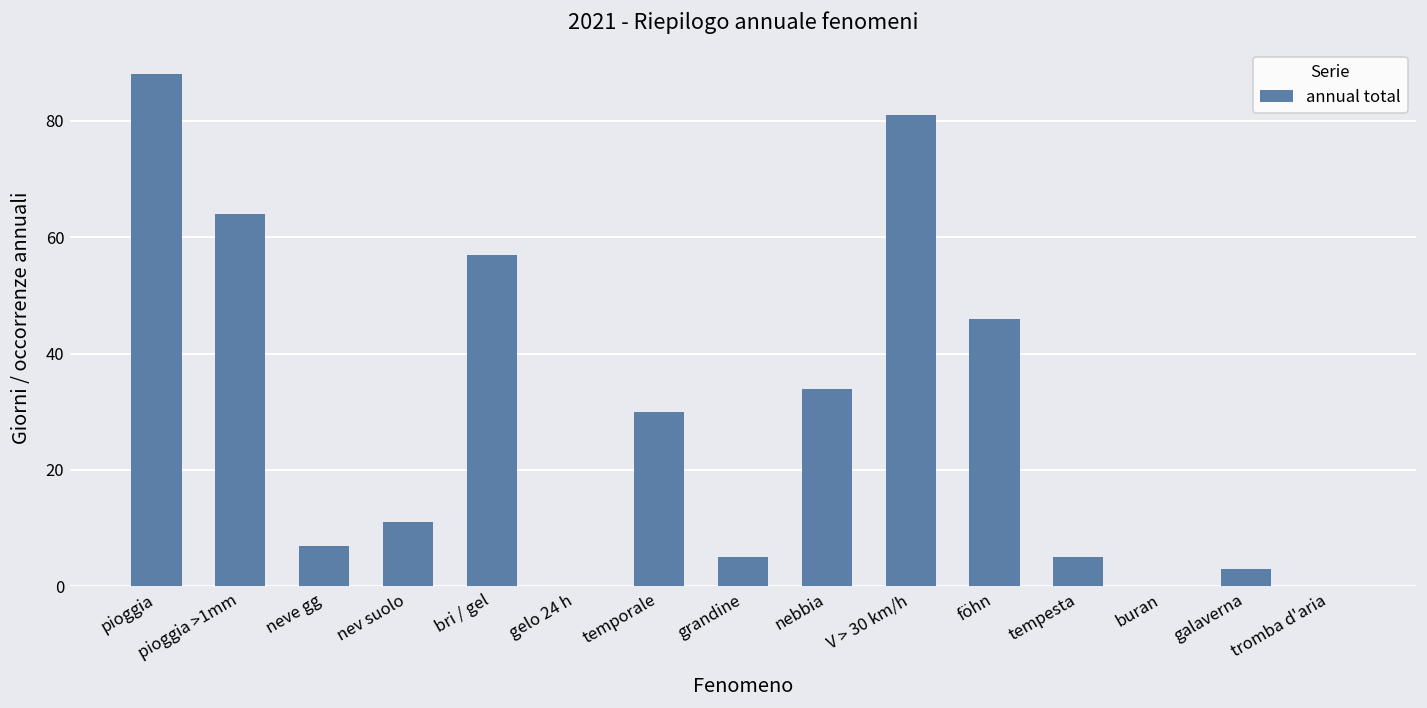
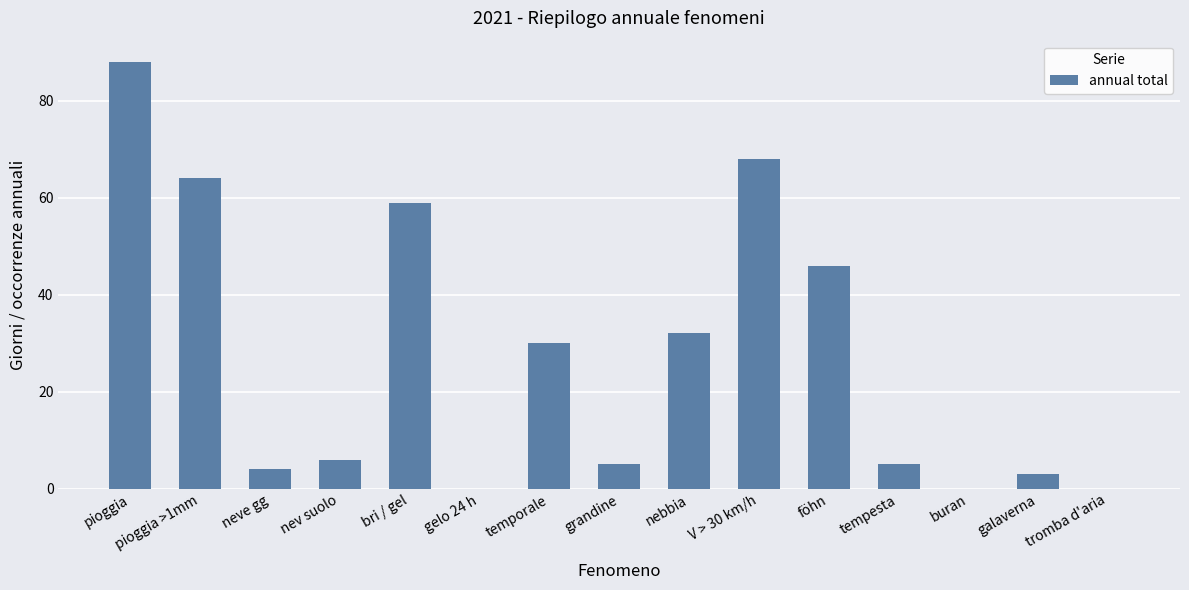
  {
    "pioggia": 88,
    "pioggia >1mm": 64,
-   "neve gg": 7,
-   "nev suolo": 11,
-   "bri / gel": 57,
+   "neve gg": 4,
+   "nev suolo": 6,
+   "bri / gel": 59,
    "gelo 24 h": 0,
    "temporale": 30,
    "grandine": 5,
-   "nebbia": 34,
-   "V > 30 km/h": 81,
+   "nebbia": 32,
+   "V > 30 km/h": 68,
    "föhn": 46,
    "tempesta": 5,
    "buran": 0,
    "galaverna": 3,
    "tromba d'aria": 0
  }
